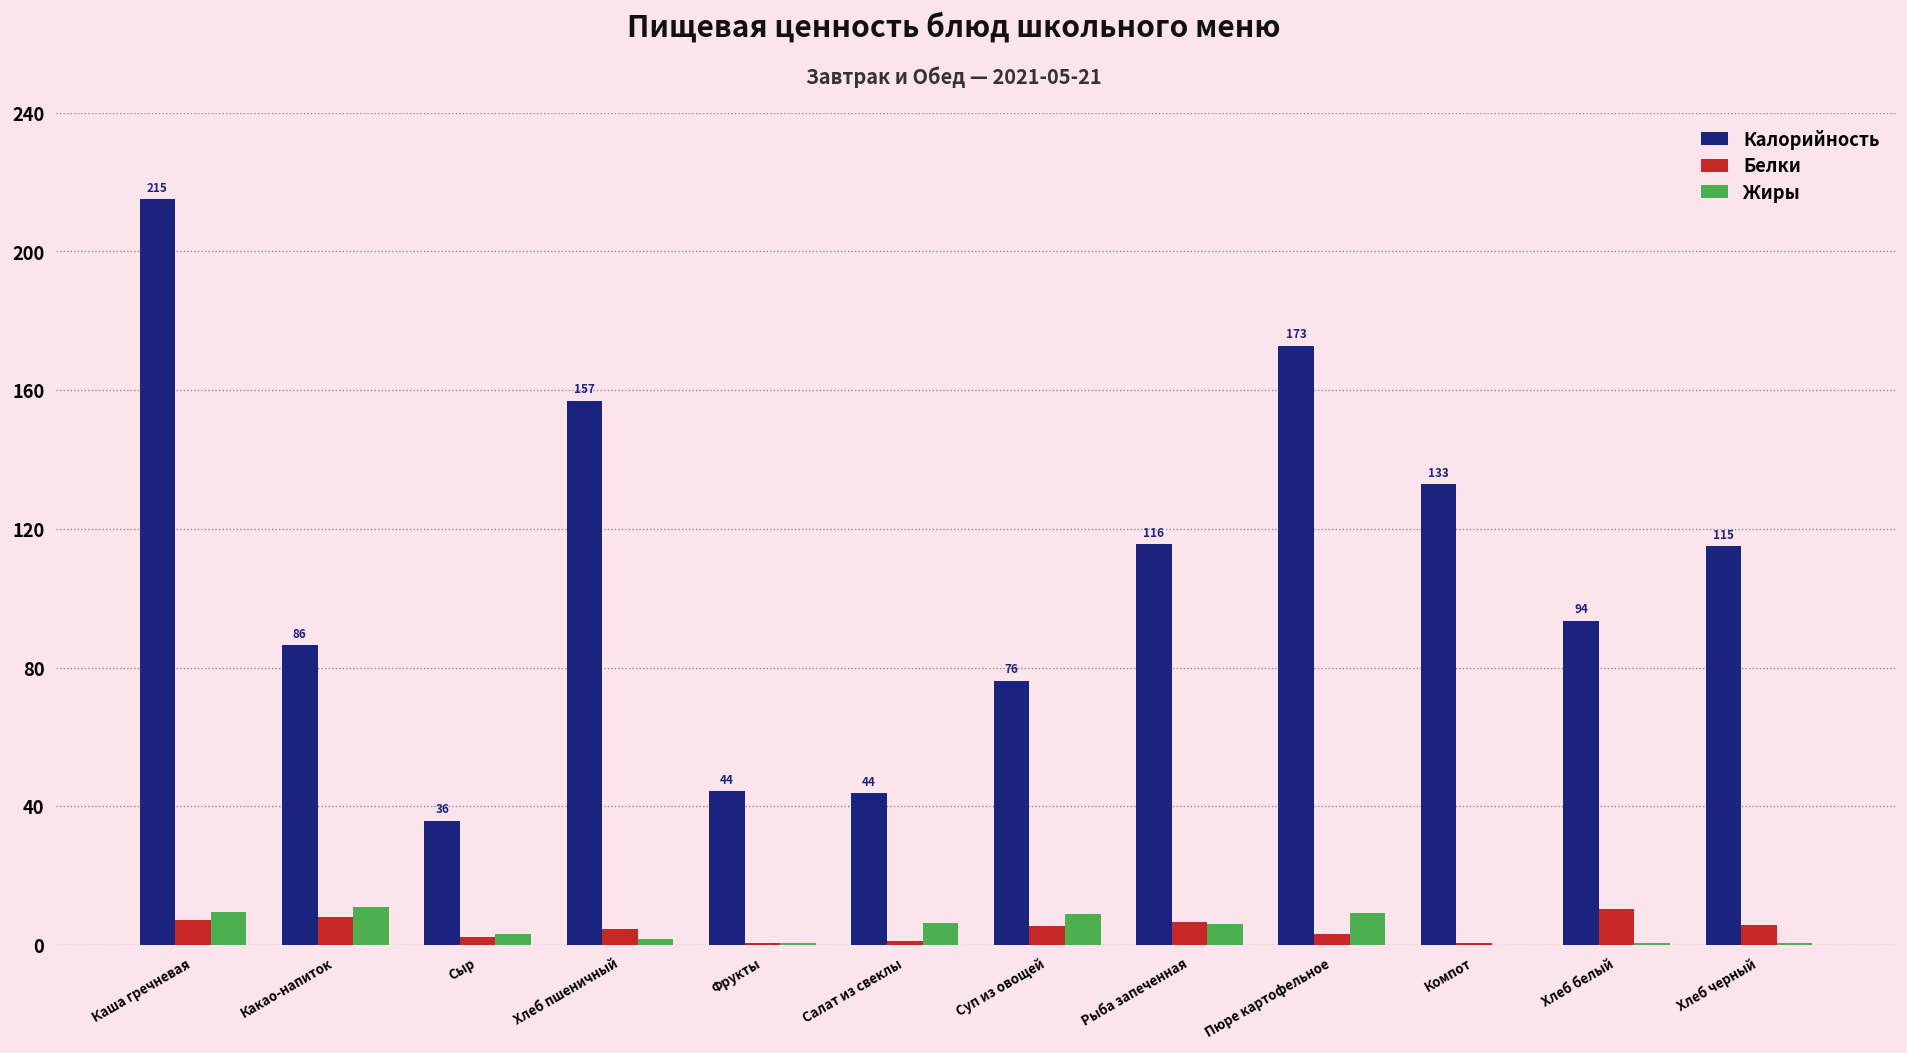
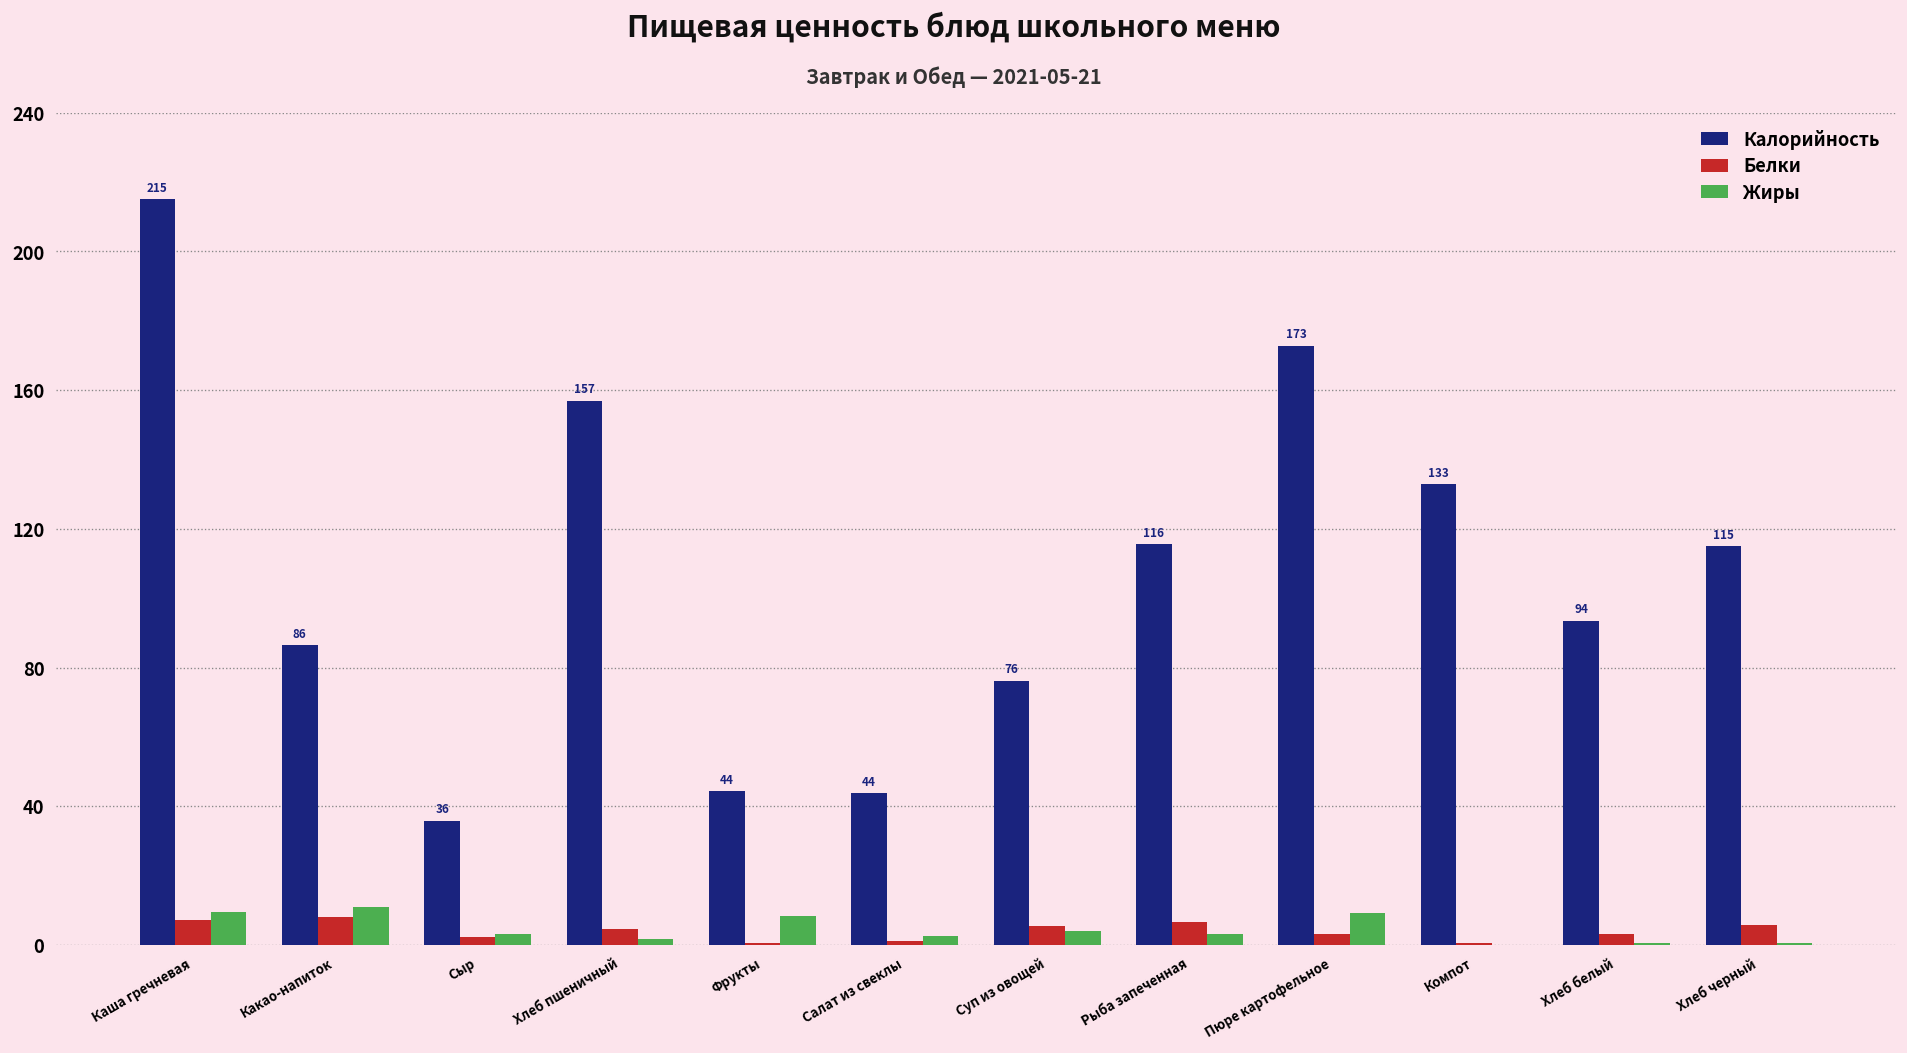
  {
    "Калорийность": {
      "Каша гречневая": 215,
      "Какао-напиток": 86,
      "Сыр": 36,
      "Хлеб пшеничный": 157,
      "Фрукты": 44,
      "Салат из свеклы": 44,
      "Суп из овощей": 76,
      "Рыба запеченная": 116,
      "Пюре картофельное": 173,
      "Компот": 133,
      "Хлеб белый": 94,
      "Хлеб черный": 115
    },
    "Белки": {
      "Каша гречневая": 7,
      "Какао-напиток": 8,
      "Сыр": 2,
      "Хлеб пшеничный": 5,
      "Салат из свеклы": 1,
      "Суп из овощей": 5,
      "Рыба запеченная": 6,
      "Пюре картофельное": 3,
-     "Хлеб белый": 10,
+     "Хлеб белый": 3,
      "Хлеб черный": 6
    },
    "Жиры": {
      "Каша гречневая": 10,
      "Какао-напиток": 11,
      "Сыр": 3,
      "Хлеб пшеничный": 2,
-     "Фрукты": 0,
-     "Салат из свеклы": 6,
-     "Суп из овощей": 9,
-     "Рыба запеченная": 6,
+     "Фрукты": 8,
+     "Салат из свеклы": 2,
+     "Суп из овощей": 4,
+     "Рыба запеченная": 3,
      "Пюре картофельное": 9
    }
  }
